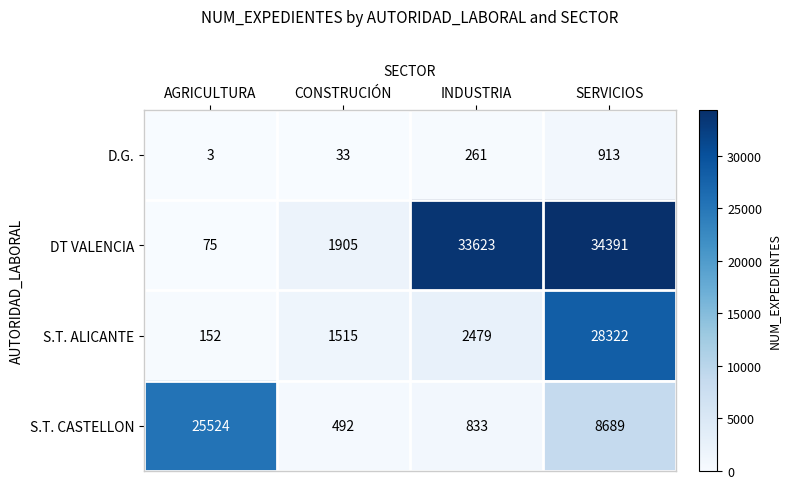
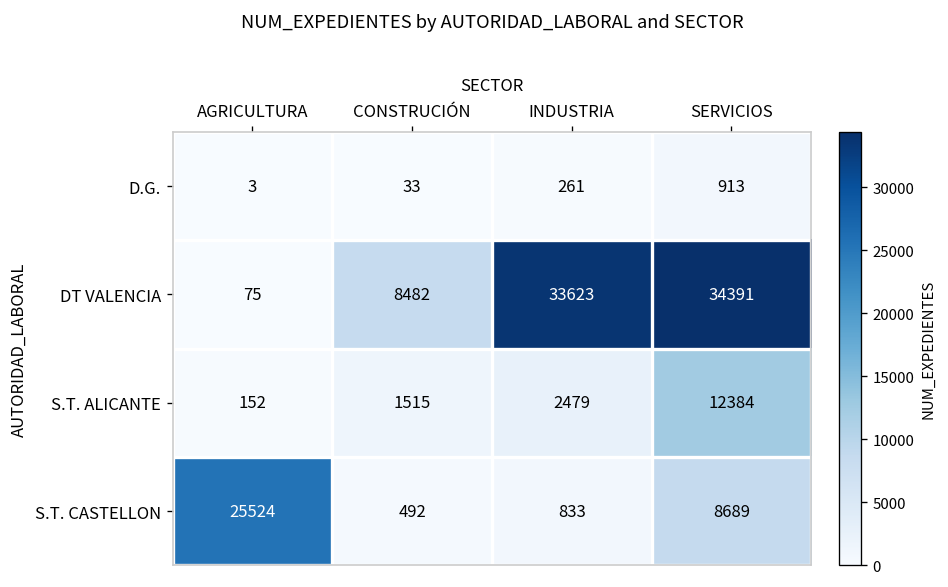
  {
    "D.G.": {
      "AGRICULTURA": 3,
      "CONSTRUCIÓN": 33,
      "INDUSTRIA": 261,
      "SERVICIOS": 913
    },
    "DT VALENCIA": {
      "AGRICULTURA": 75,
-     "CONSTRUCIÓN": 1905,
+     "CONSTRUCIÓN": 8482,
      "INDUSTRIA": 33623,
      "SERVICIOS": 34391
    },
    "S.T. ALICANTE": {
      "AGRICULTURA": 152,
      "CONSTRUCIÓN": 1515,
      "INDUSTRIA": 2479,
-     "SERVICIOS": 28322
+     "SERVICIOS": 12384
    },
    "S.T. CASTELLON": {
      "AGRICULTURA": 25524,
      "CONSTRUCIÓN": 492,
      "INDUSTRIA": 833,
      "SERVICIOS": 8689
    }
  }
